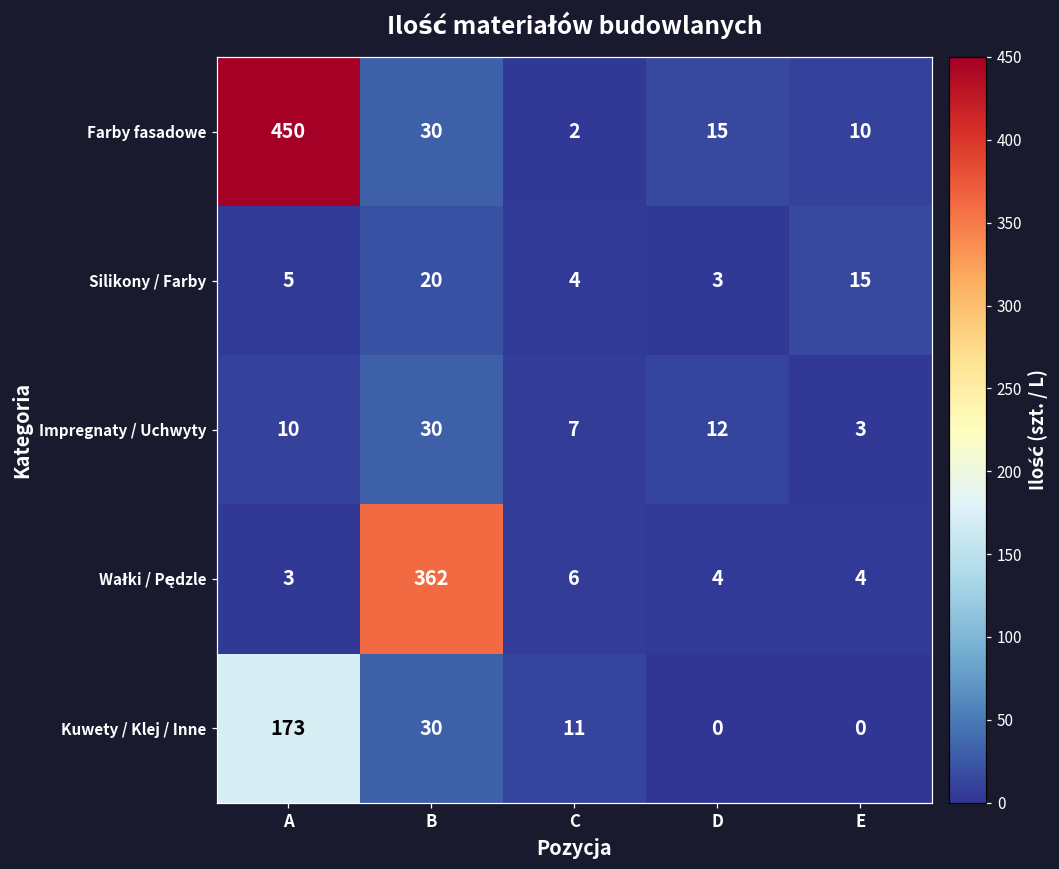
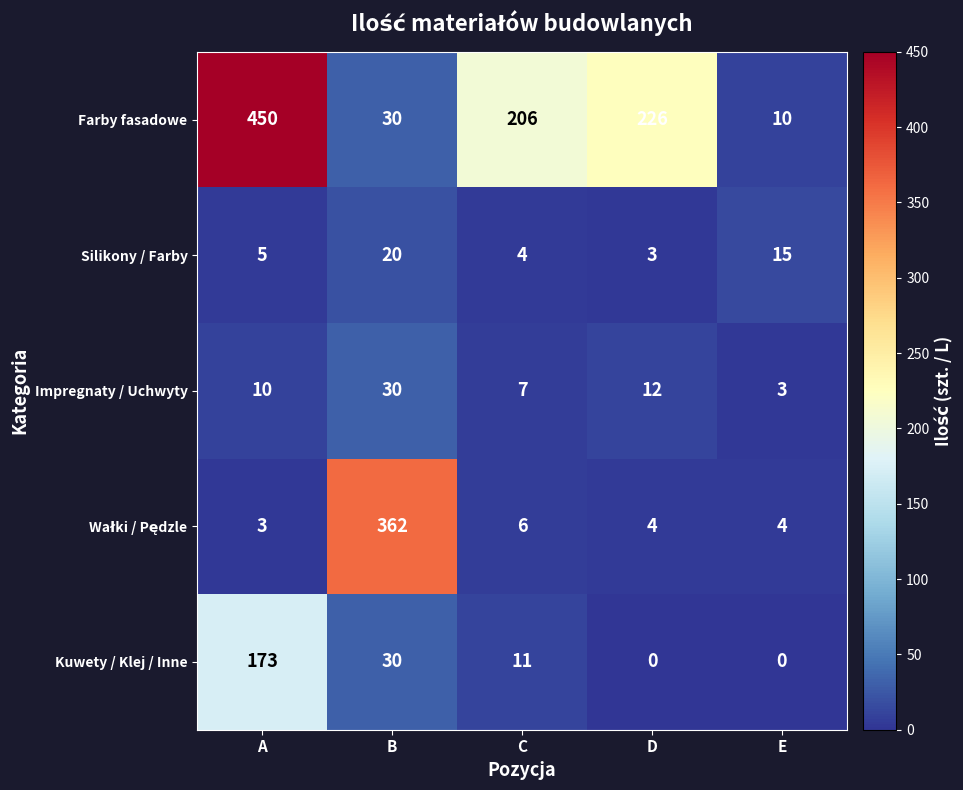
  {
    "Farby fasadowe": {
      "A": 450,
      "B": 30,
-     "C": 2,
-     "D": 15,
+     "C": 206,
+     "D": 226,
      "E": 10
    },
    "Silikony / Farby": {
      "A": 5,
      "B": 20,
      "C": 4,
      "D": 3,
      "E": 15
    },
    "Impregnaty / Uchwyty": {
      "A": 10,
      "B": 30,
      "C": 7,
      "D": 12,
      "E": 3
    },
    "Wałki / Pędzle": {
      "A": 3,
      "B": 362,
      "C": 6,
      "D": 4,
      "E": 4
    },
    "Kuwety / Klej / Inne": {
      "A": 173,
      "B": 30,
      "C": 11,
      "D": 0,
      "E": 0
    }
  }
